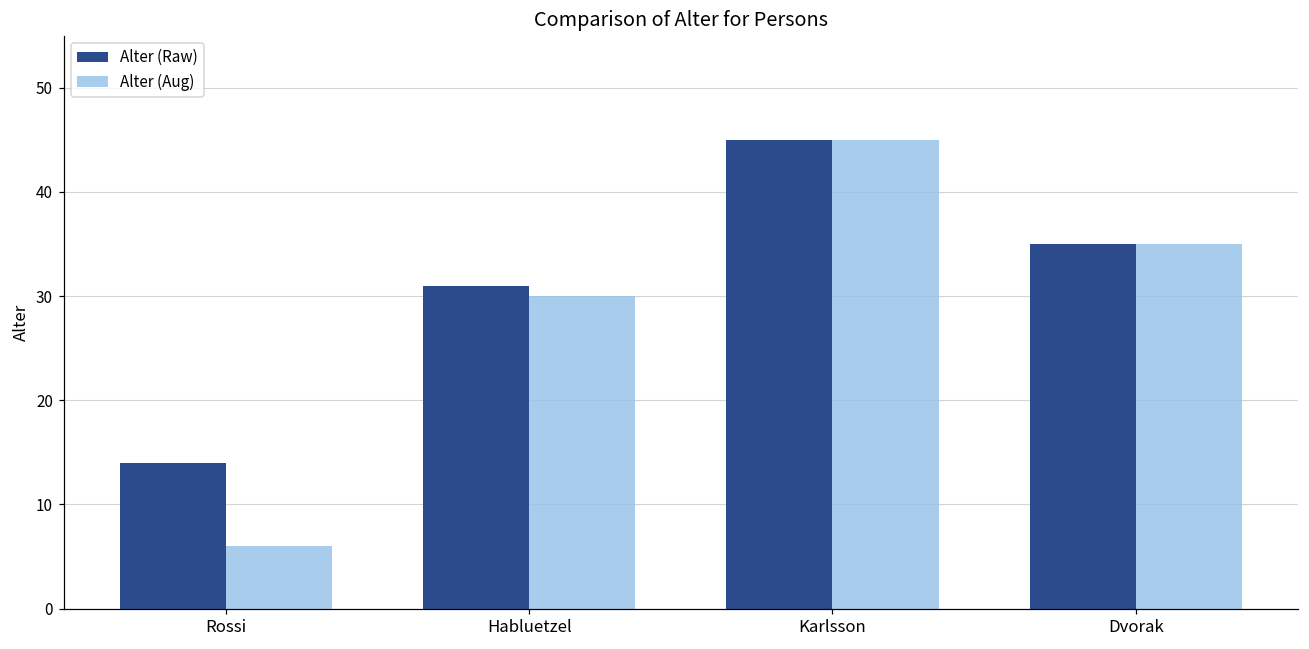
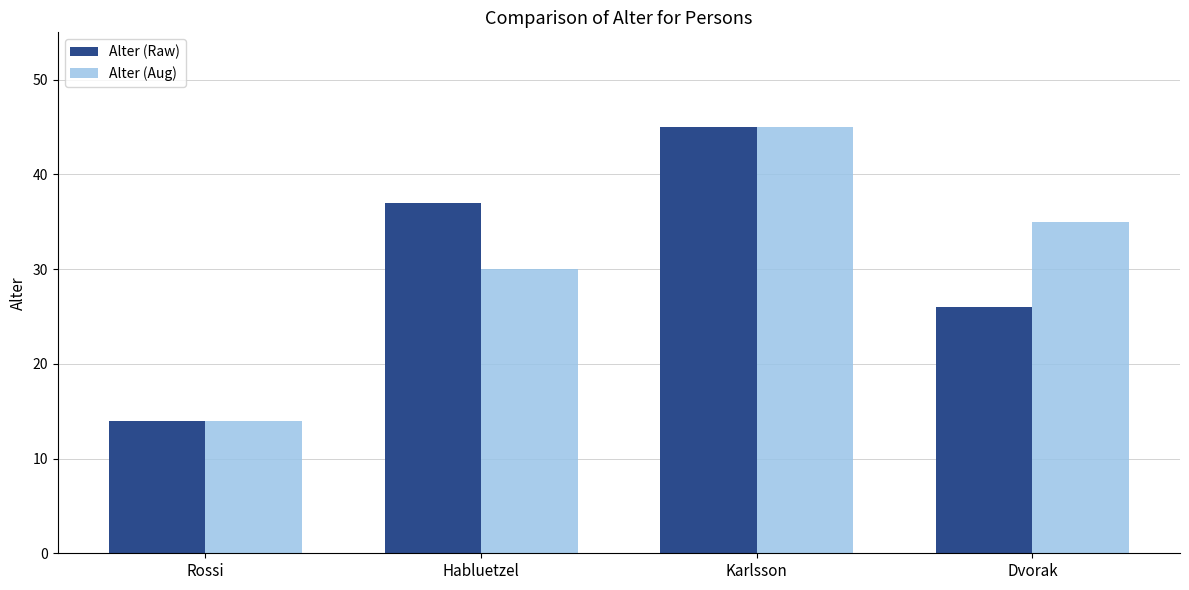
  {
    "Alter (Raw)": {
      "Rossi": 14,
-     "Habluetzel": 31,
+     "Habluetzel": 37,
      "Karlsson": 45,
-     "Dvorak": 35
+     "Dvorak": 26
    },
    "Alter (Aug)": {
-     "Rossi": 6,
+     "Rossi": 14,
      "Habluetzel": 30,
      "Karlsson": 45,
      "Dvorak": 35
    }
  }
